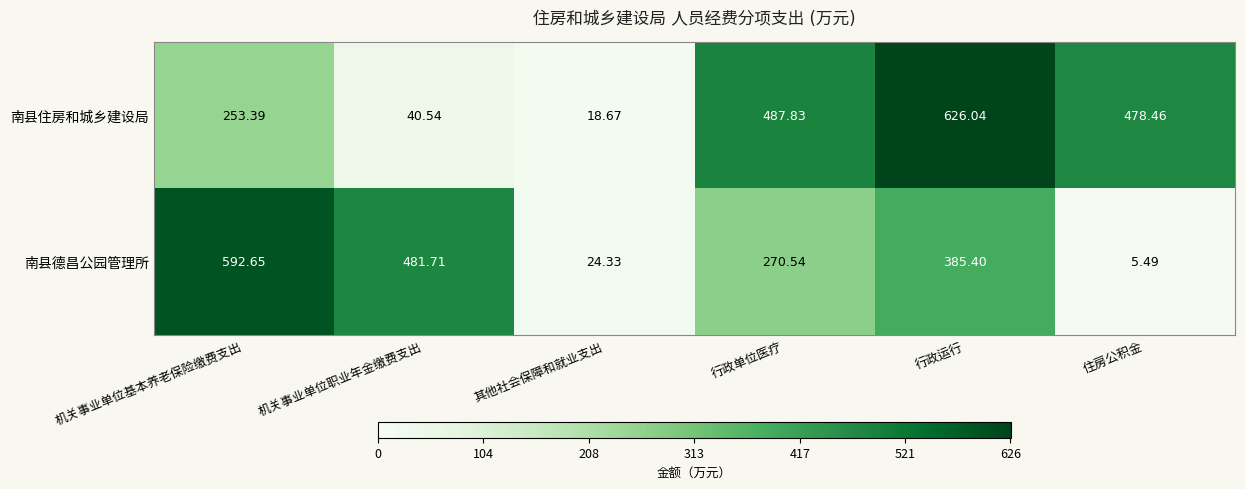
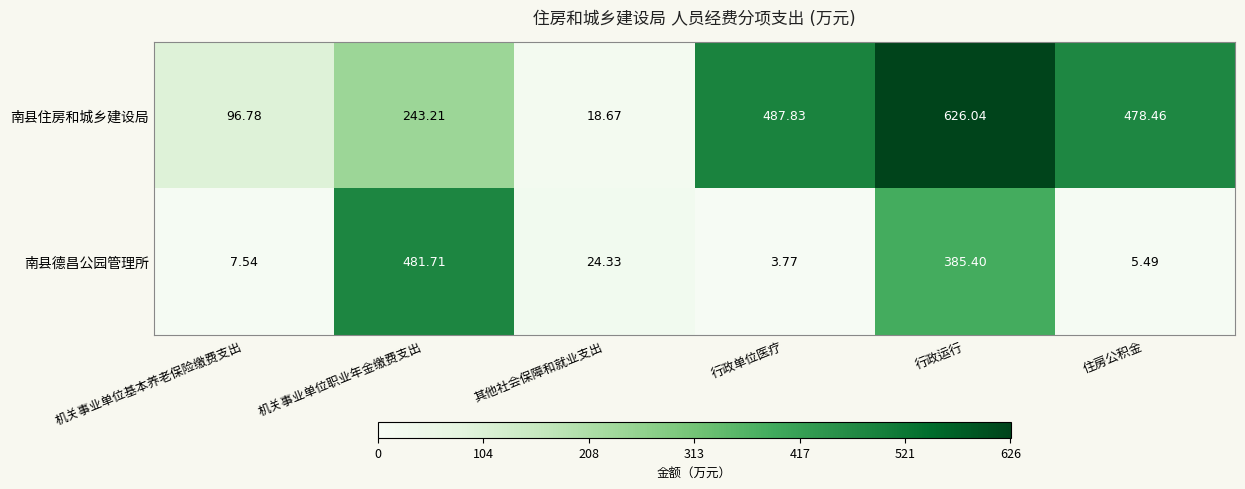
  {
    "南县住房和城乡建设局": {
-     "机关事业单位基本养老保险缴费支出": 253.39,
-     "机关事业单位职业年金缴费支出": 40.54,
+     "机关事业单位基本养老保险缴费支出": 96.78,
+     "机关事业单位职业年金缴费支出": 243.21,
      "其他社会保障和就业支出": 18.67,
      "行政单位医疗": 487.83,
      "行政运行": 626.04,
      "住房公积金": 478.46
    },
    "南县德昌公园管理所": {
-     "机关事业单位基本养老保险缴费支出": 592.65,
+     "机关事业单位基本养老保险缴费支出": 7.54,
      "机关事业单位职业年金缴费支出": 481.71,
      "其他社会保障和就业支出": 24.33,
-     "行政单位医疗": 270.54,
+     "行政单位医疗": 3.77,
      "行政运行": 385.40,
      "住房公积金": 5.49
    }
  }
